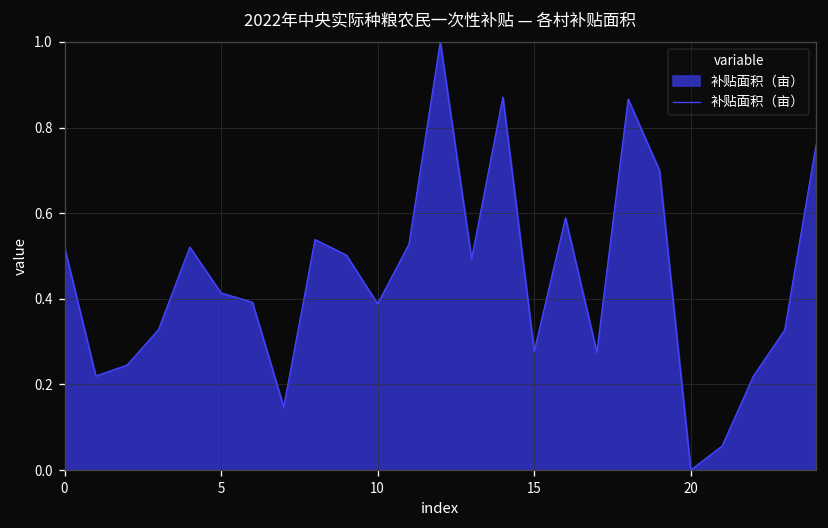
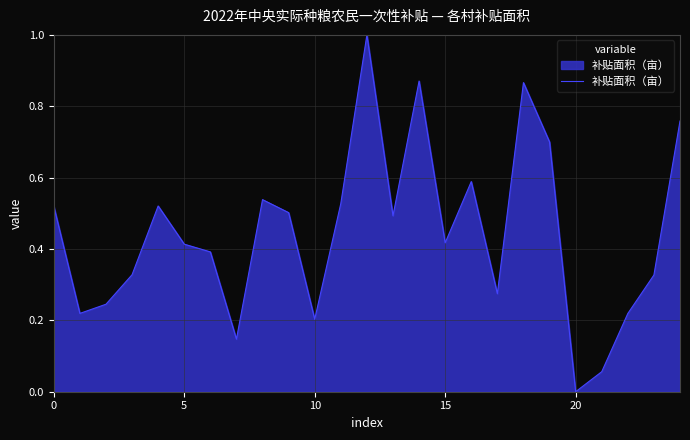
  {
    "0": 0.52,
    "5": 0.41,
-   "10": 0.39,
-   "15": 0.28,
+   "10": 0.20,
+   "15": 0.42,
    "20": 0.00
  }
